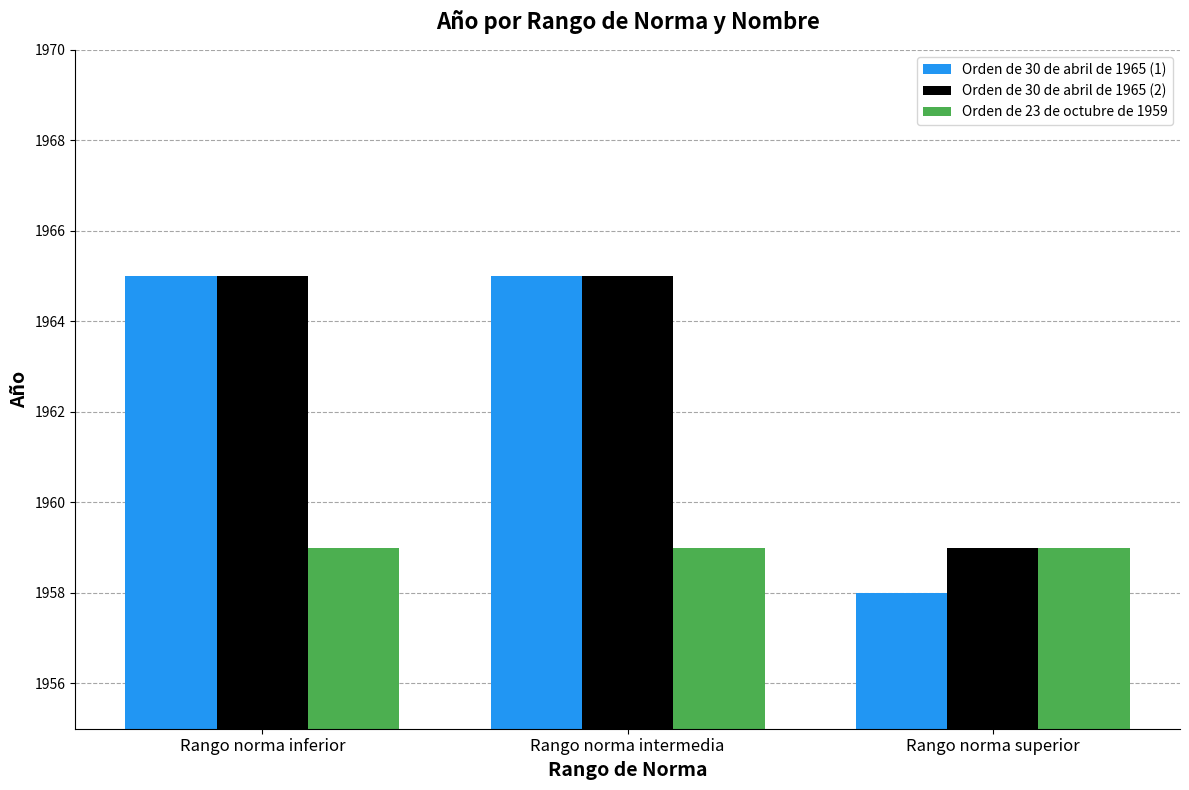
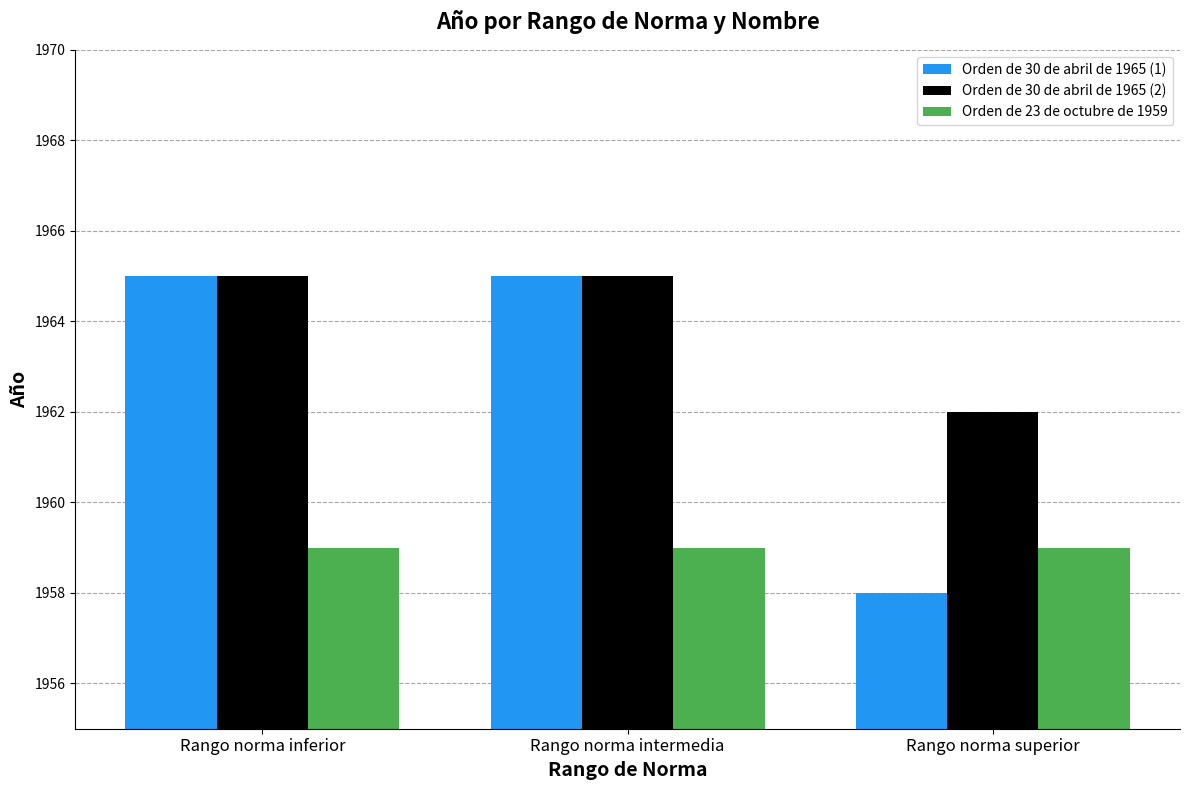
  {
    "Orden de 30 de abril de 1965 (1)": {
      "Rango norma inferior": 1965,
      "Rango norma intermedia": 1965,
      "Rango norma superior": 1958
    },
    "Orden de 30 de abril de 1965 (2)": {
      "Rango norma inferior": 1965,
      "Rango norma intermedia": 1965,
-     "Rango norma superior": 1959
+     "Rango norma superior": 1962
    },
    "Orden de 23 de octubre de 1959": {
      "Rango norma inferior": 1959,
      "Rango norma intermedia": 1959,
      "Rango norma superior": 1959
    }
  }
